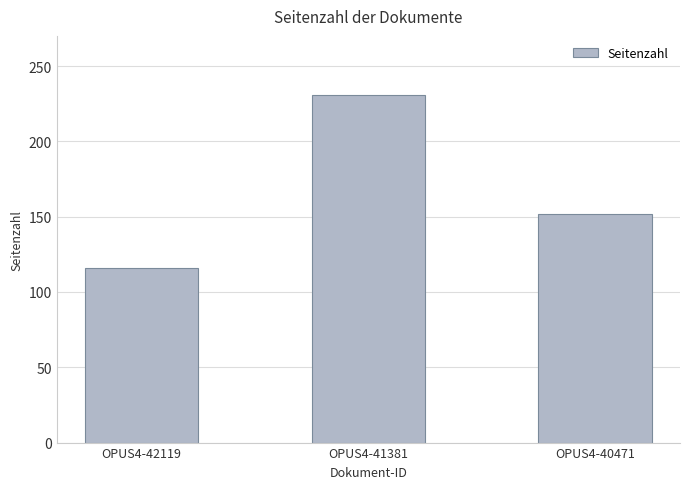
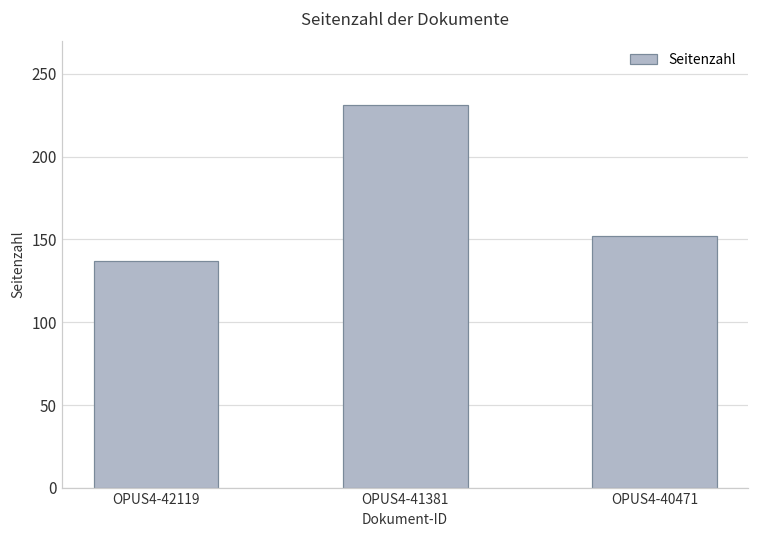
  {
-   "OPUS4-42119": 116,
+   "OPUS4-42119": 137,
    "OPUS4-41381": 231,
    "OPUS4-40471": 152
  }
